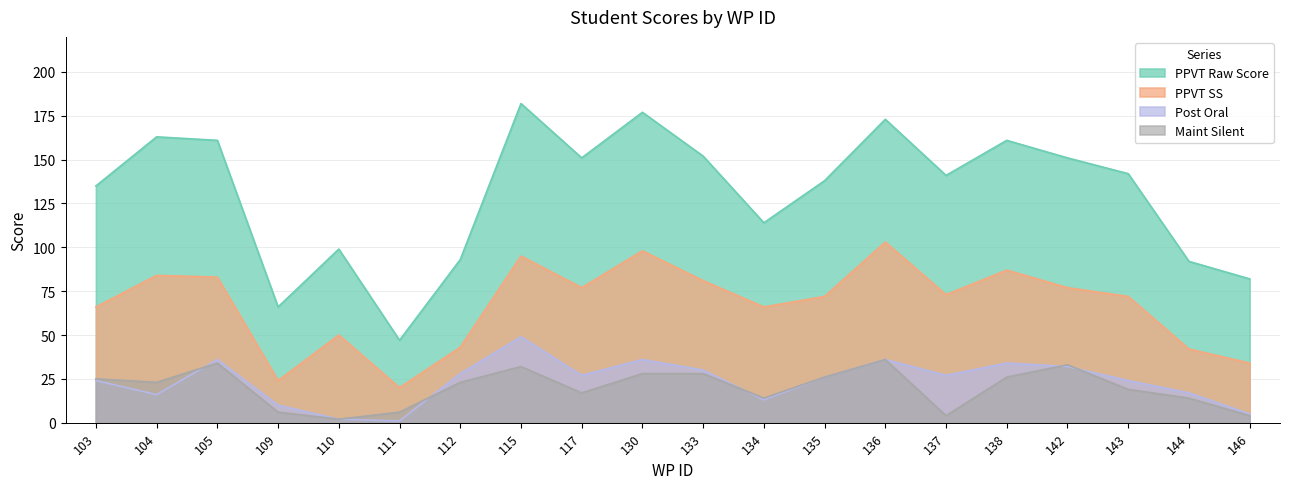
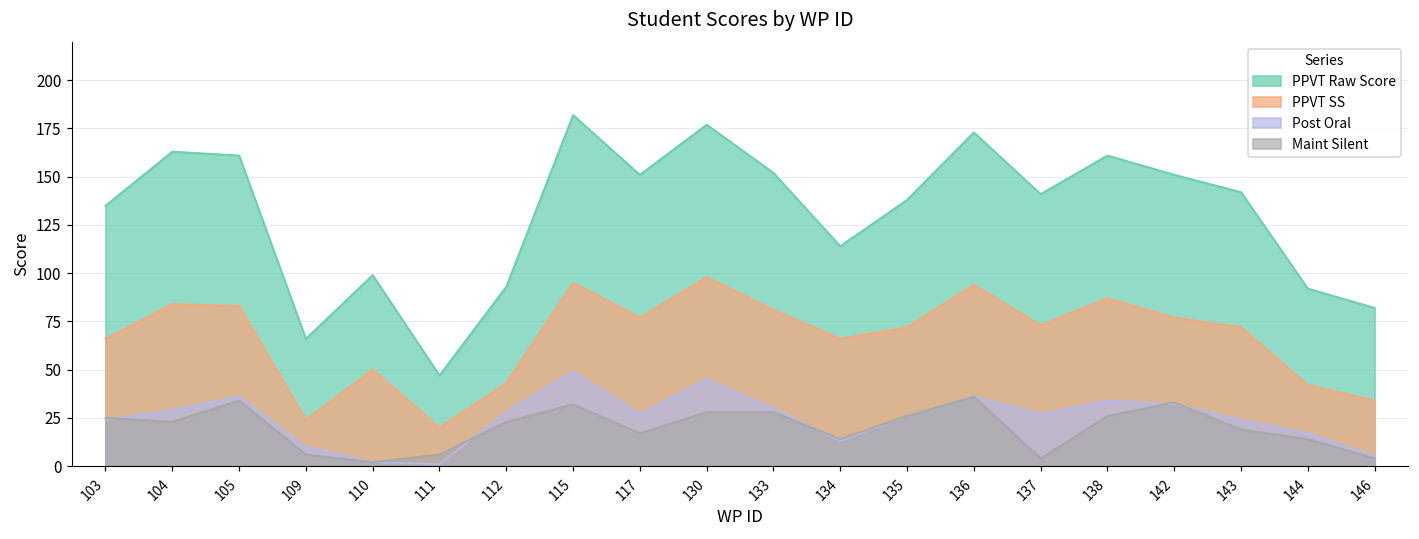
  {
    "PPVT Raw Score": {
      "103": 135,
      "104": 163,
      "105": 161,
      "109": 66,
      "110": 99,
      "111": 47,
      "112": 93,
      "115": 182,
      "117": 151,
      "130": 177,
      "133": 152,
      "134": 114,
      "135": 138,
      "136": 173,
      "137": 141,
      "138": 161,
      "142": 151,
      "143": 142,
      "144": 92,
      "146": 82
    },
    "PPVT SS": {
      "103": 66,
      "104": 84,
      "105": 83,
      "109": 24,
      "110": 50,
      "111": 20,
      "112": 43,
      "115": 95,
      "117": 77,
      "130": 98,
      "133": 81,
      "134": 66,
      "135": 72,
-     "136": 103,
+     "136": 94,
      "137": 73,
      "138": 87,
      "142": 77,
      "143": 72,
      "144": 42,
      "146": 34
    },
    "Post Oral": {
-     "104": 16,
+     "104": 29,
      "105": 36,
      "109": 10,
      "111": 1,
      "112": 28,
      "115": 49,
      "117": 27,
-     "130": 36,
+     "130": 45,
      "133": 30,
      "137": 27,
      "138": 34,
      "143": 24,
      "144": 17
    },
    "Maint Silent": {
      "104": 23,
      "105": 34,
      "109": 6,
      "111": 6,
      "112": 23,
      "115": 32,
      "117": 17,
      "130": 28,
      "133": 28,
      "137": 4,
      "138": 26,
      "143": 19,
      "144": 14
    }
  }
